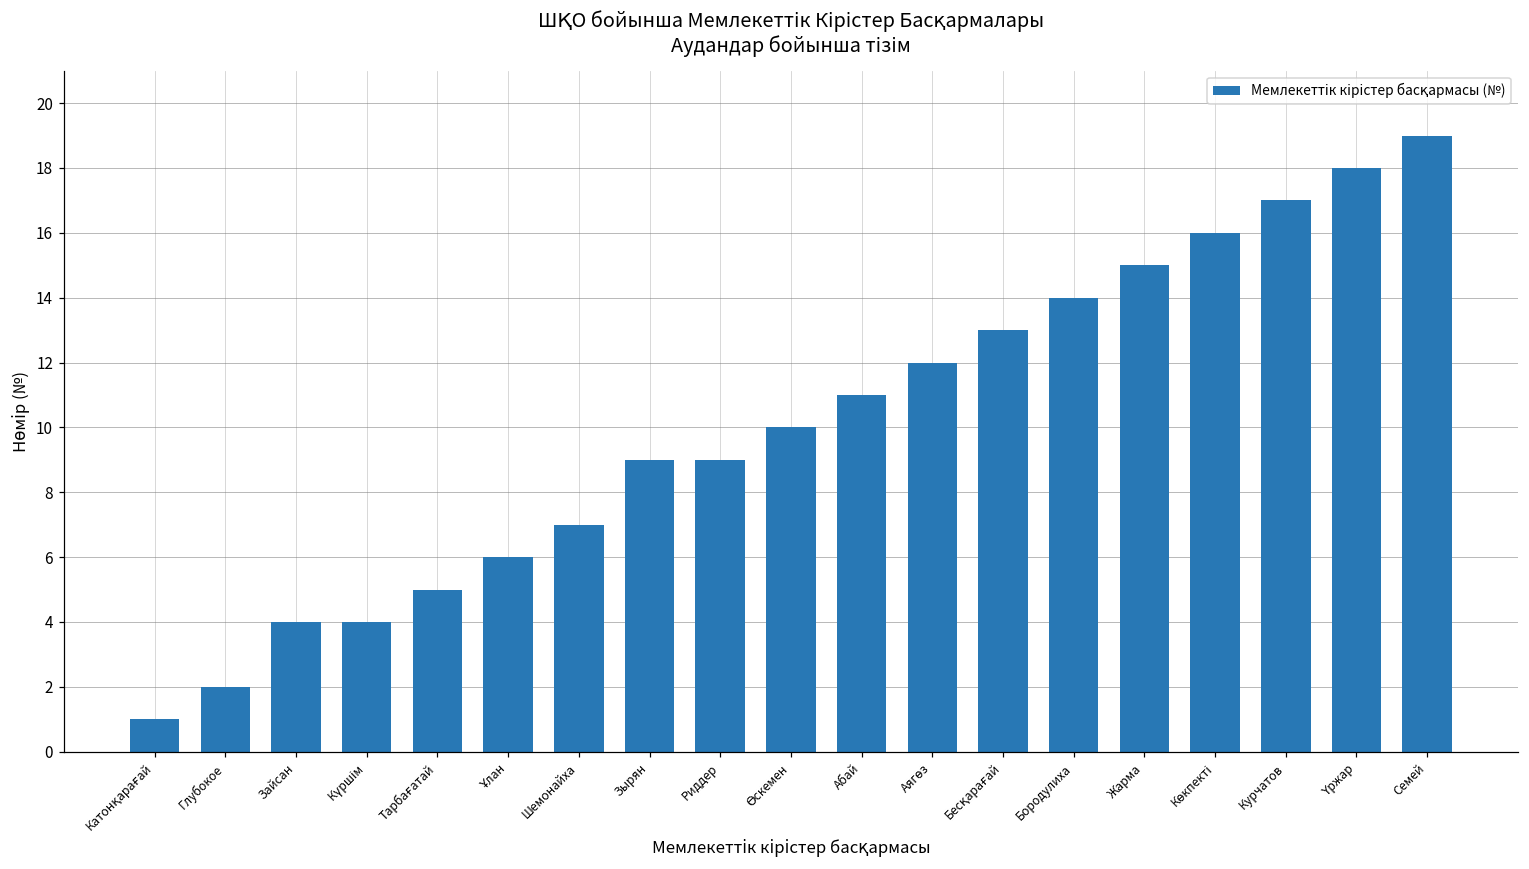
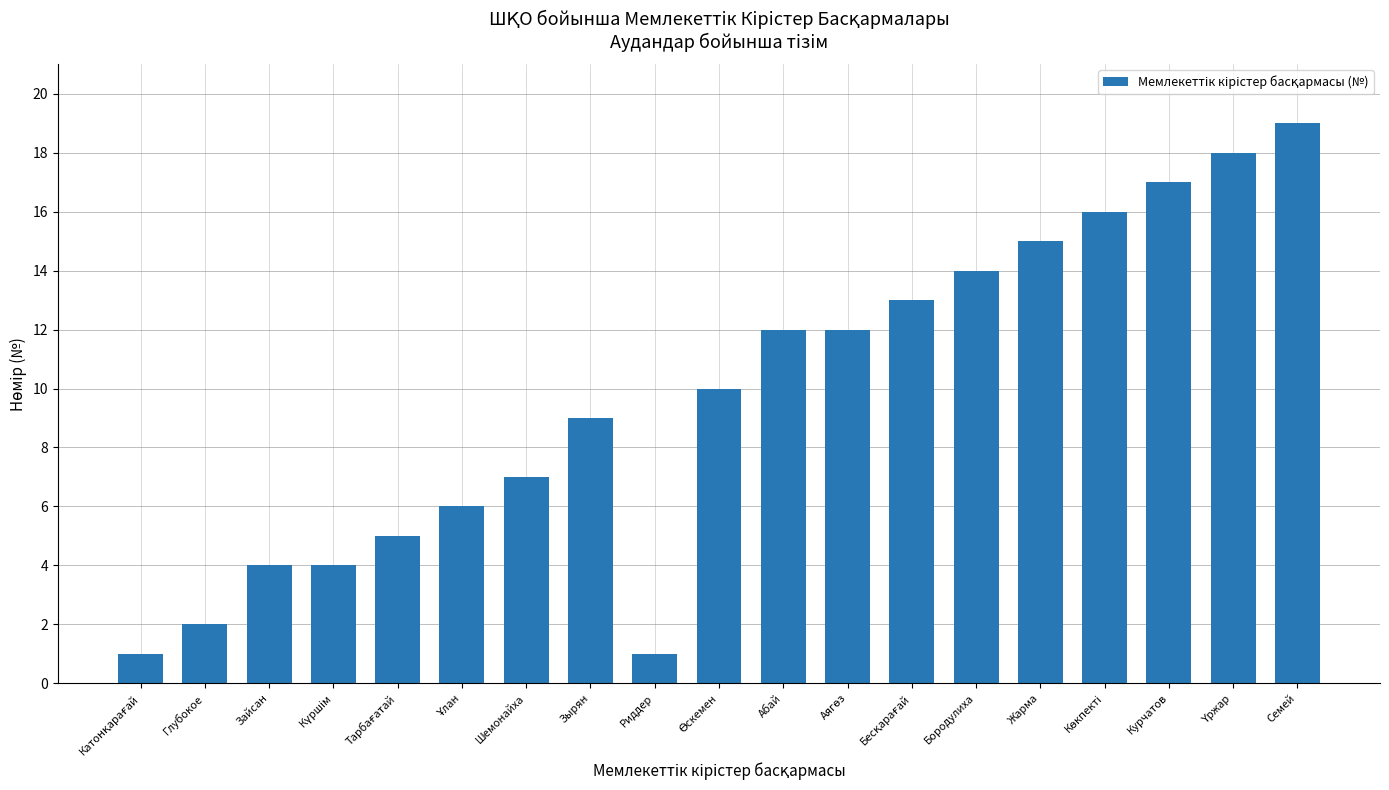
  {
    "Катонқарағай": 1,
    "Глубокое": 2,
    "Зайсан": 4,
    "Күршім": 4,
    "Тарбағатай": 5,
    "Ұлан": 6,
    "Шемонайха": 7,
    "Зырян": 9,
-   "Риддер": 9,
+   "Риддер": 1,
    "Өскемен": 10,
-   "Абай": 11,
+   "Абай": 12,
    "Аягөз": 12,
    "Бесқарағай": 13,
    "Бородулиха": 14,
    "Жарма": 15,
    "Көкпекті": 16,
    "Курчатов": 17,
    "Үржар": 18,
    "Семей": 19
  }
